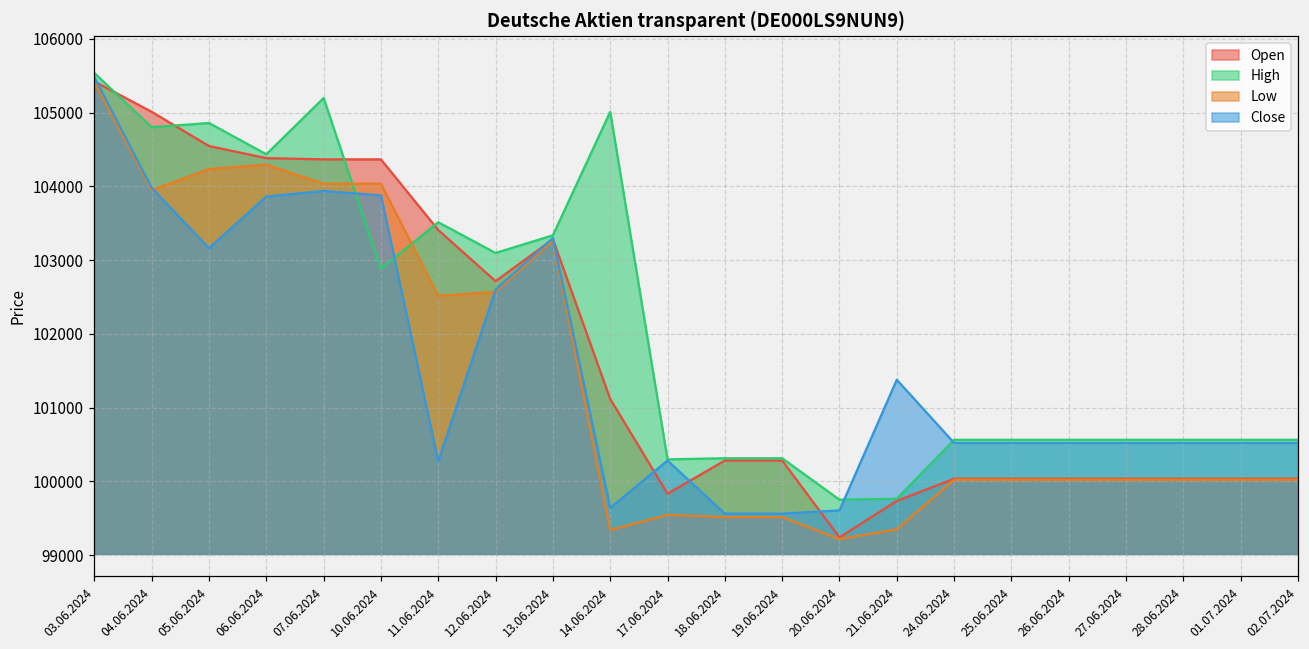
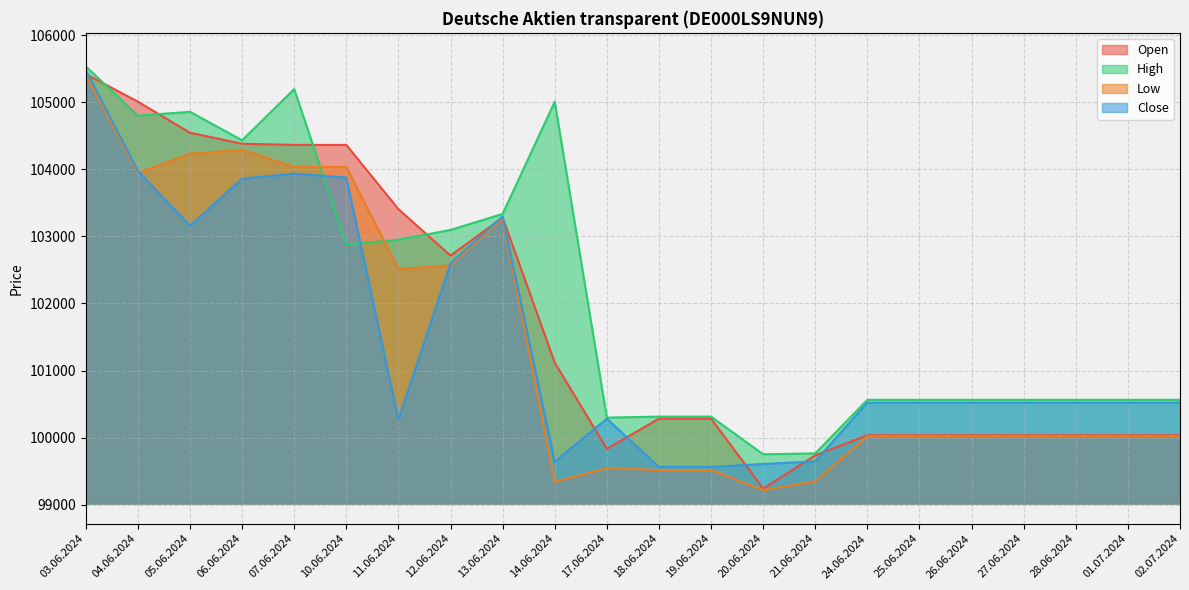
  {
    "High": {
      "03.06.2024": 105500,
      "04.06.2024": 104800,
      "05.06.2024": 104900,
      "06.06.2024": 104400,
      "07.06.2024": 105200,
      "10.06.2024": 102900,
-     "11.06.2024": 103500,
+     "11.06.2024": 103000,
      "12.06.2024": 103100,
      "14.06.2024": 105000,
      "20.06.2024": 99800,
      "24.06.2024": 100600,
      "25.06.2024": 100600,
      "26.06.2024": 100600,
      "27.06.2024": 100600,
      "28.06.2024": 100600,
      "01.07.2024": 100600,
      "02.07.2024": 100600
    },
    "Close": {
      "03.06.2024": 105500,
      "05.06.2024": 103200,
      "06.06.2024": 103900,
      "07.06.2024": 103900,
      "10.06.2024": 103900,
      "11.06.2024": 100300,
      "14.06.2024": 99600,
      "18.06.2024": 99600,
      "19.06.2024": 99600,
      "20.06.2024": 99600,
-     "21.06.2024": 101400,
+     "21.06.2024": 99600,
      "24.06.2024": 100500,
      "25.06.2024": 100500,
      "26.06.2024": 100500,
      "27.06.2024": 100500,
      "28.06.2024": 100500,
      "01.07.2024": 100500,
      "02.07.2024": 100500
    }
  }
